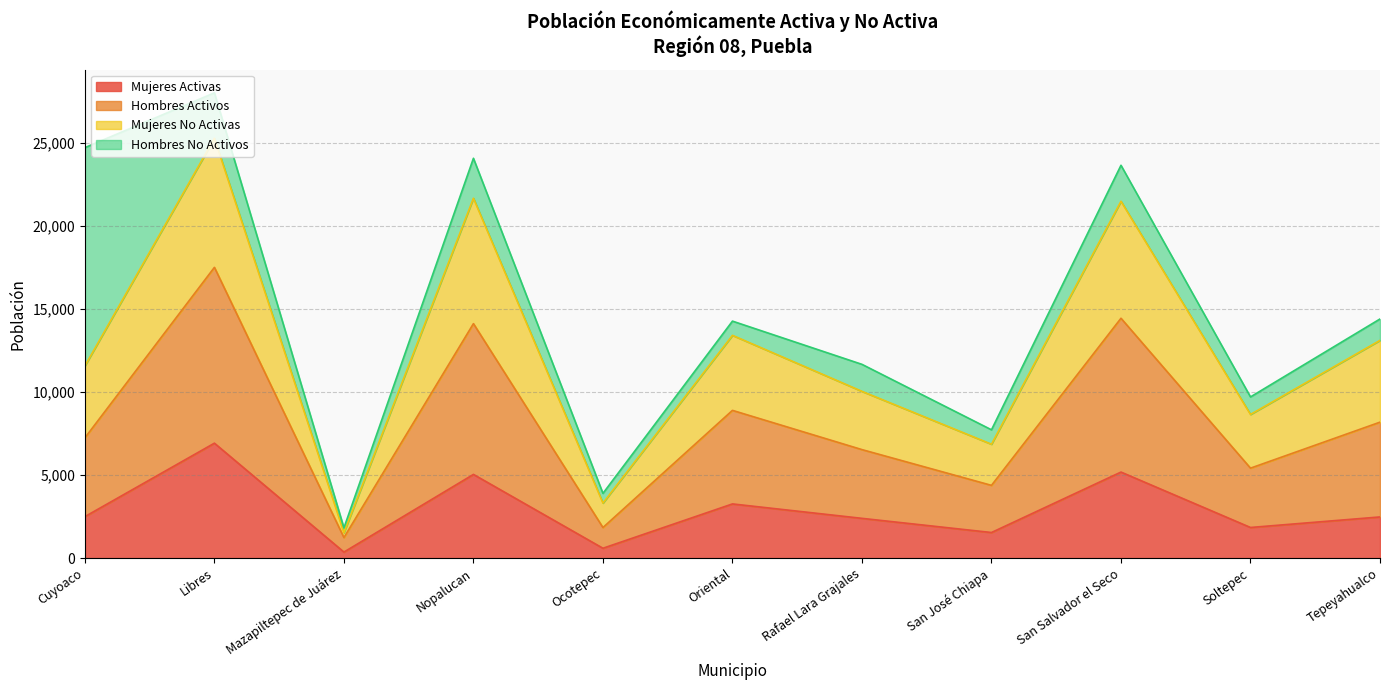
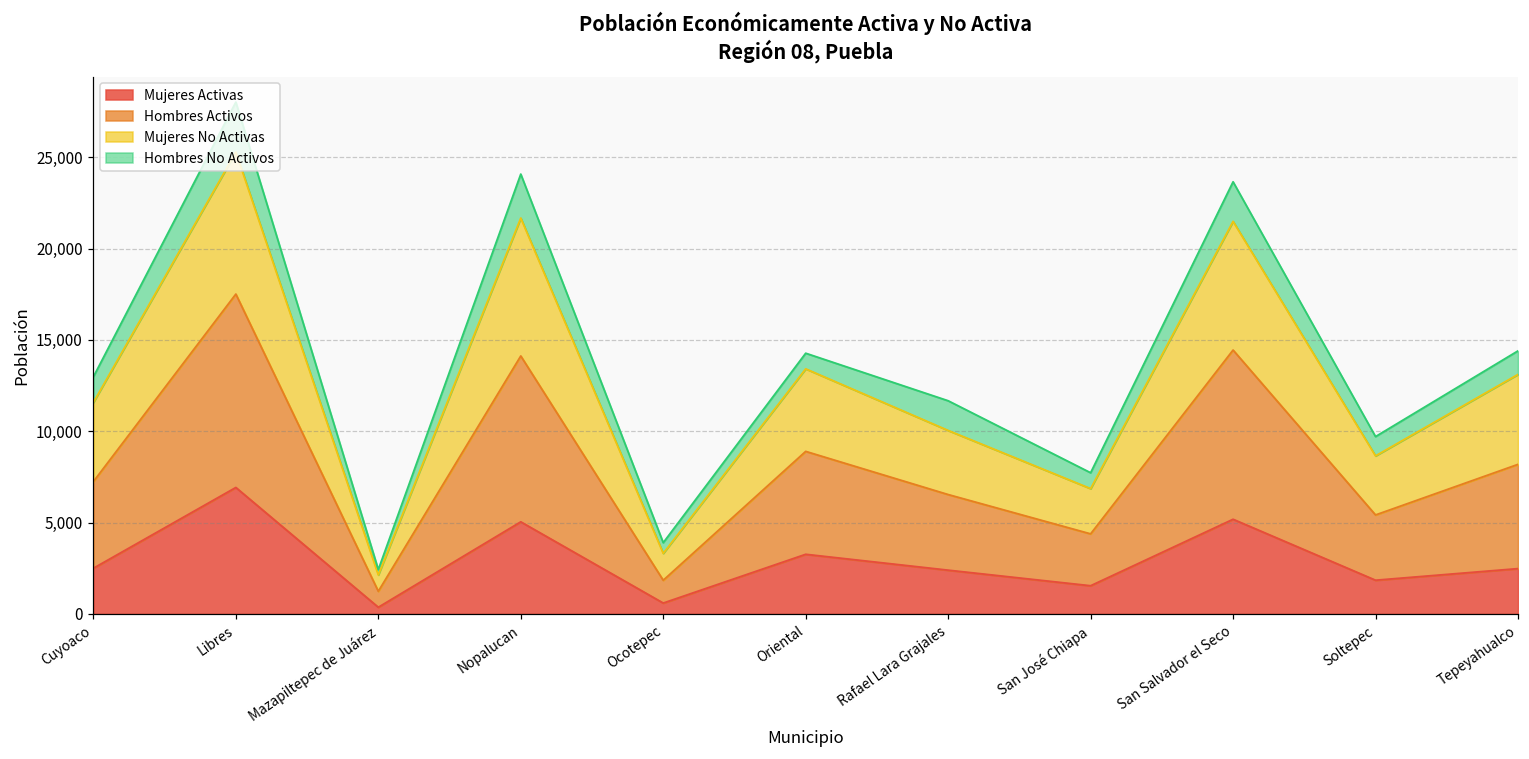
  {
    "Mujeres No Activas": {
      "Cuyoaco": "4,300",
-     "Mazapiltepec de Juárez": "300",
+     "Mazapiltepec de Juárez": "900",
      "Nopalucan": "7,600",
      "Ocotepec": "1,500",
      "Oriental": "4,500",
      "Rafael Lara Grajales": "3,500",
      "San José Chiapa": "2,500",
      "San Salvador el Seco": "7,000",
      "Soltepec": "3,200",
      "Tepeyahualco": "4,900"
    },
    "Hombres No Activos": {
-     "Cuyoaco": "13,100",
+     "Cuyoaco": "1,400",
      "Mazapiltepec de Juárez": "300",
      "Nopalucan": "2,400",
      "Ocotepec": "600",
      "Oriental": "900",
      "Rafael Lara Grajales": "1,600",
      "San José Chiapa": "900",
      "San Salvador el Seco": "2,200",
      "Soltepec": "1,100",
      "Tepeyahualco": "1,300"
    }
  }
